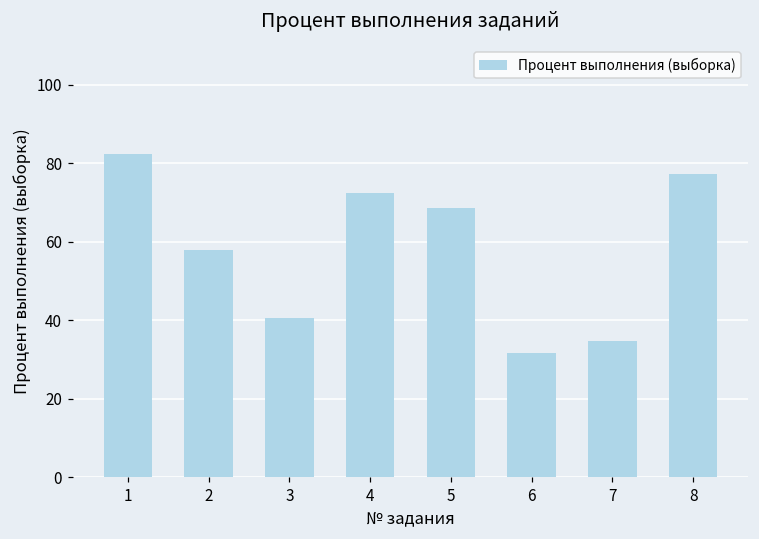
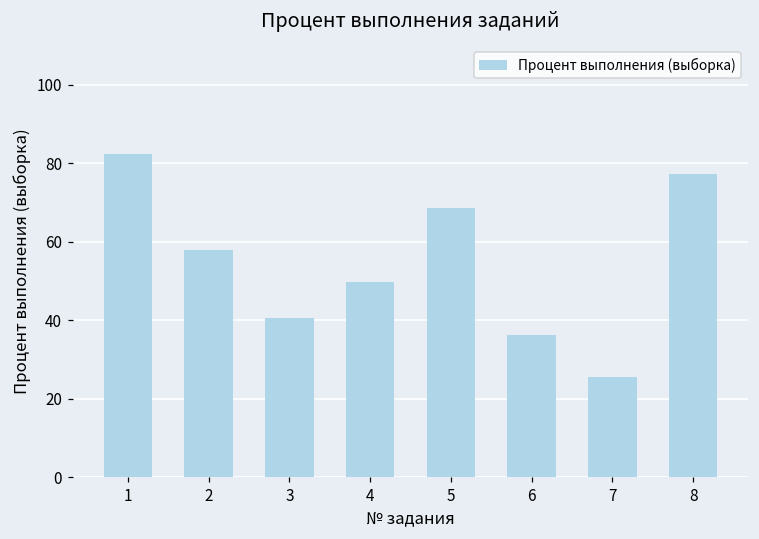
  {
    "1": 82,
    "2": 58,
    "3": 41,
-   "4": 72,
+   "4": 50,
    "5": 68,
-   "6": 32,
-   "7": 35,
+   "6": 36,
+   "7": 26,
    "8": 77
  }
